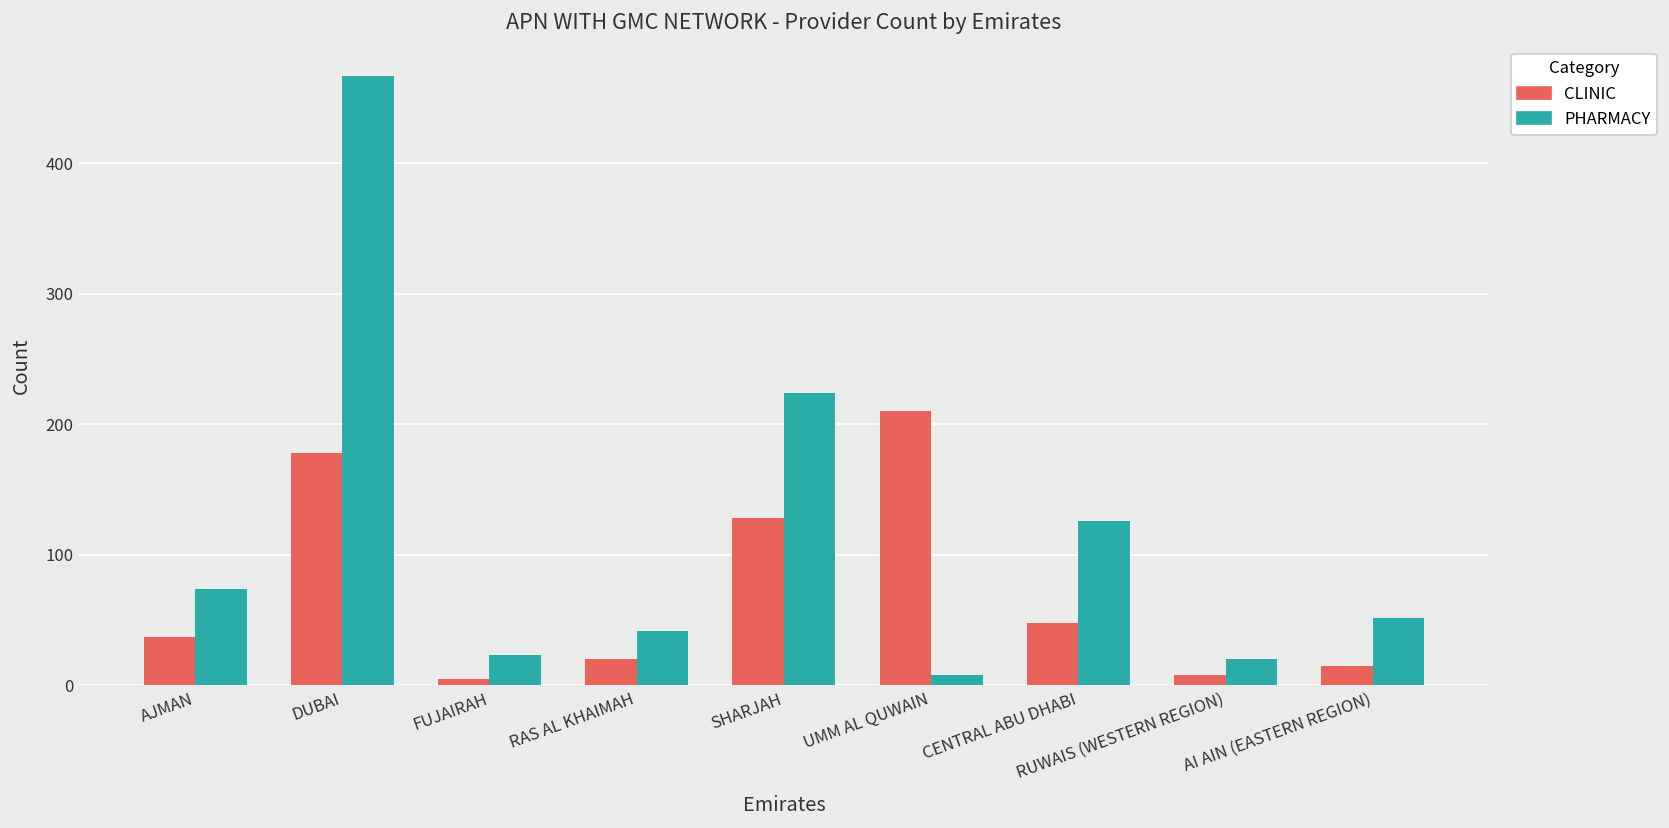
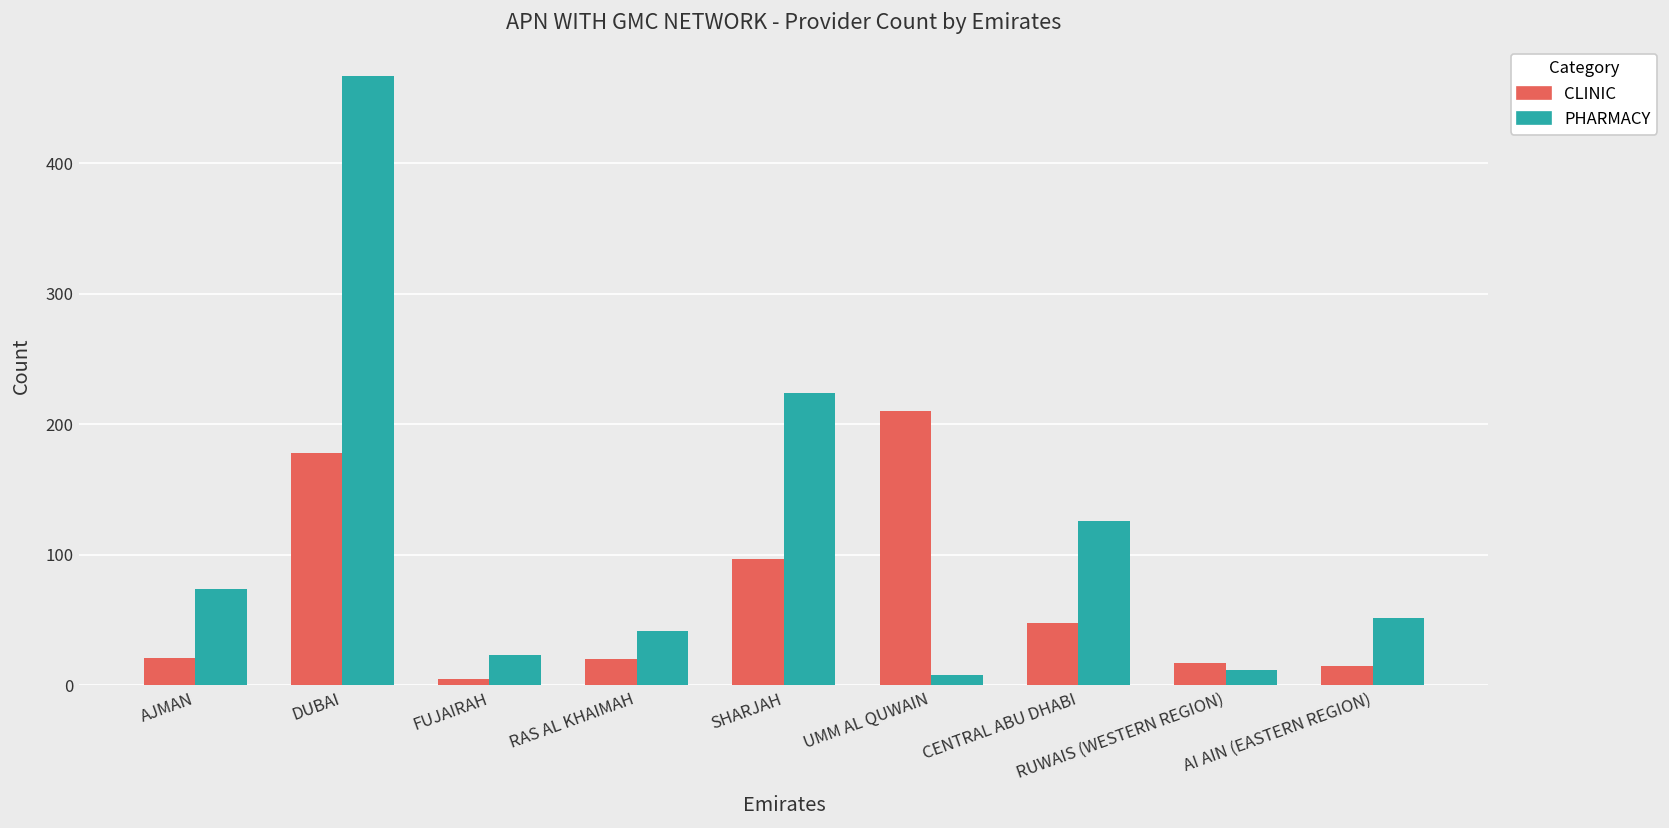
  {
    "CLINIC": {
-     "AJMAN": 37,
+     "AJMAN": 21,
      "DUBAI": 178,
      "FUJAIRAH": 5,
      "RAS AL KHAIMAH": 20,
-     "SHARJAH": 128,
+     "SHARJAH": 97,
      "UMM AL QUWAIN": 210,
      "CENTRAL ABU DHABI": 48,
-     "RUWAIS (WESTERN REGION)": 8,
+     "RUWAIS (WESTERN REGION)": 17,
      "AI AIN (EASTERN REGION)": 15
    },
    "PHARMACY": {
      "AJMAN": 74,
      "DUBAI": 467,
      "FUJAIRAH": 23,
      "RAS AL KHAIMAH": 42,
      "SHARJAH": 224,
      "UMM AL QUWAIN": 8,
      "CENTRAL ABU DHABI": 126,
-     "RUWAIS (WESTERN REGION)": 20,
+     "RUWAIS (WESTERN REGION)": 12,
      "AI AIN (EASTERN REGION)": 52
    }
  }
